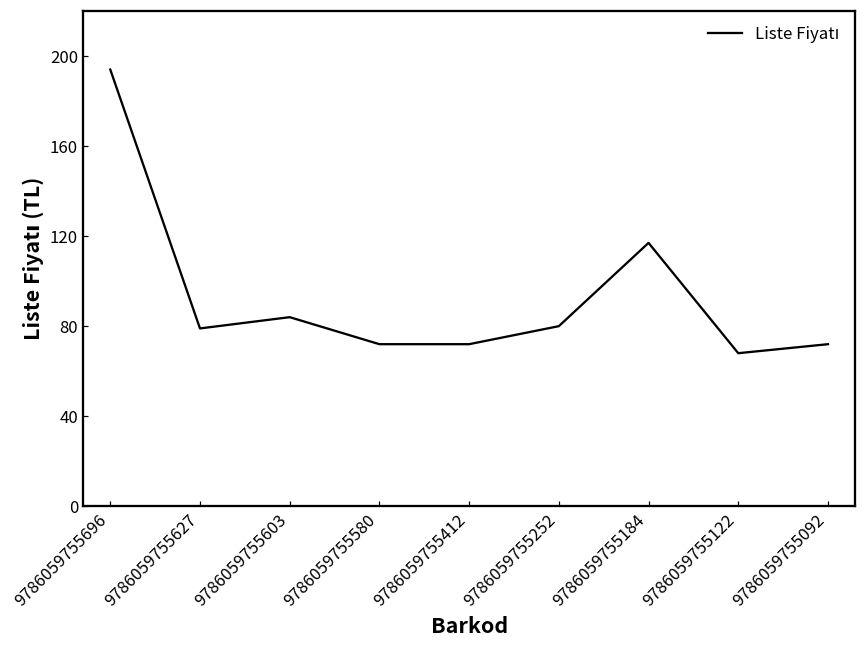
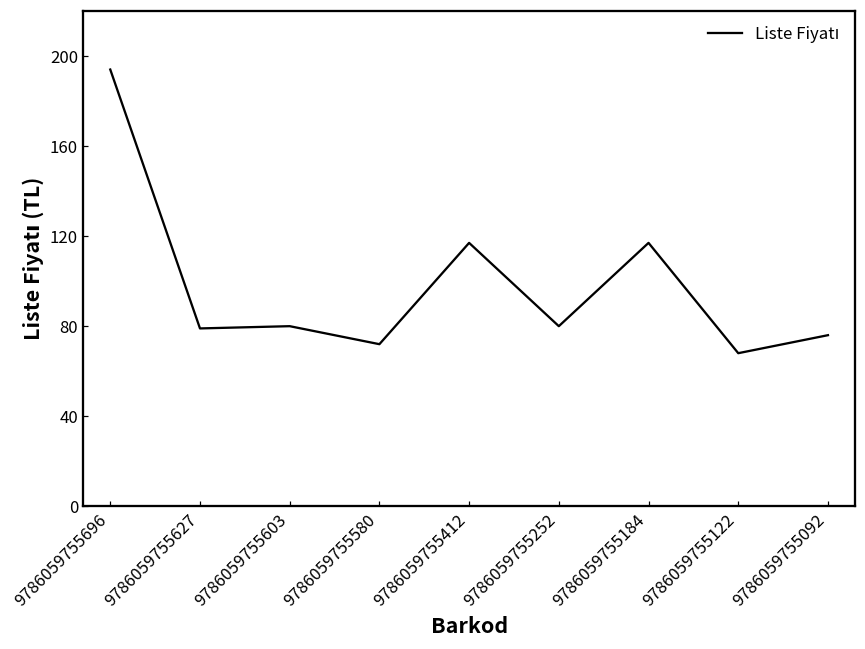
  {
    "9786059755696": 194,
    "9786059755627": 79,
-   "9786059755603": 84,
+   "9786059755603": 80,
    "9786059755580": 72,
-   "9786059755412": 72,
+   "9786059755412": 117,
    "9786059755252": 80,
    "9786059755184": 117,
    "9786059755122": 68,
-   "9786059755092": 72
+   "9786059755092": 76
  }
